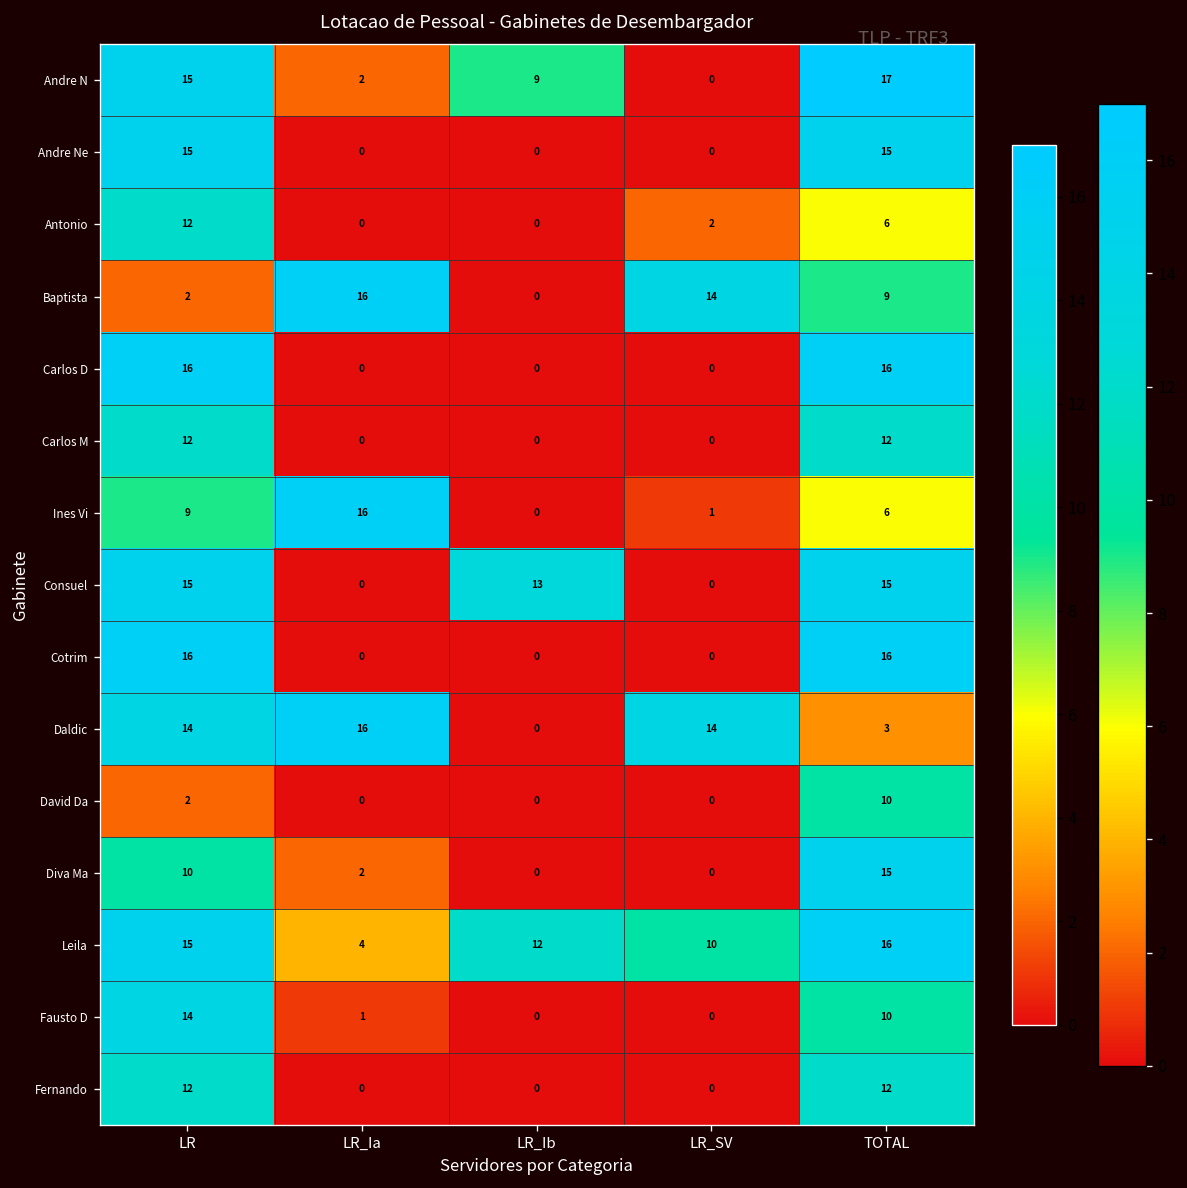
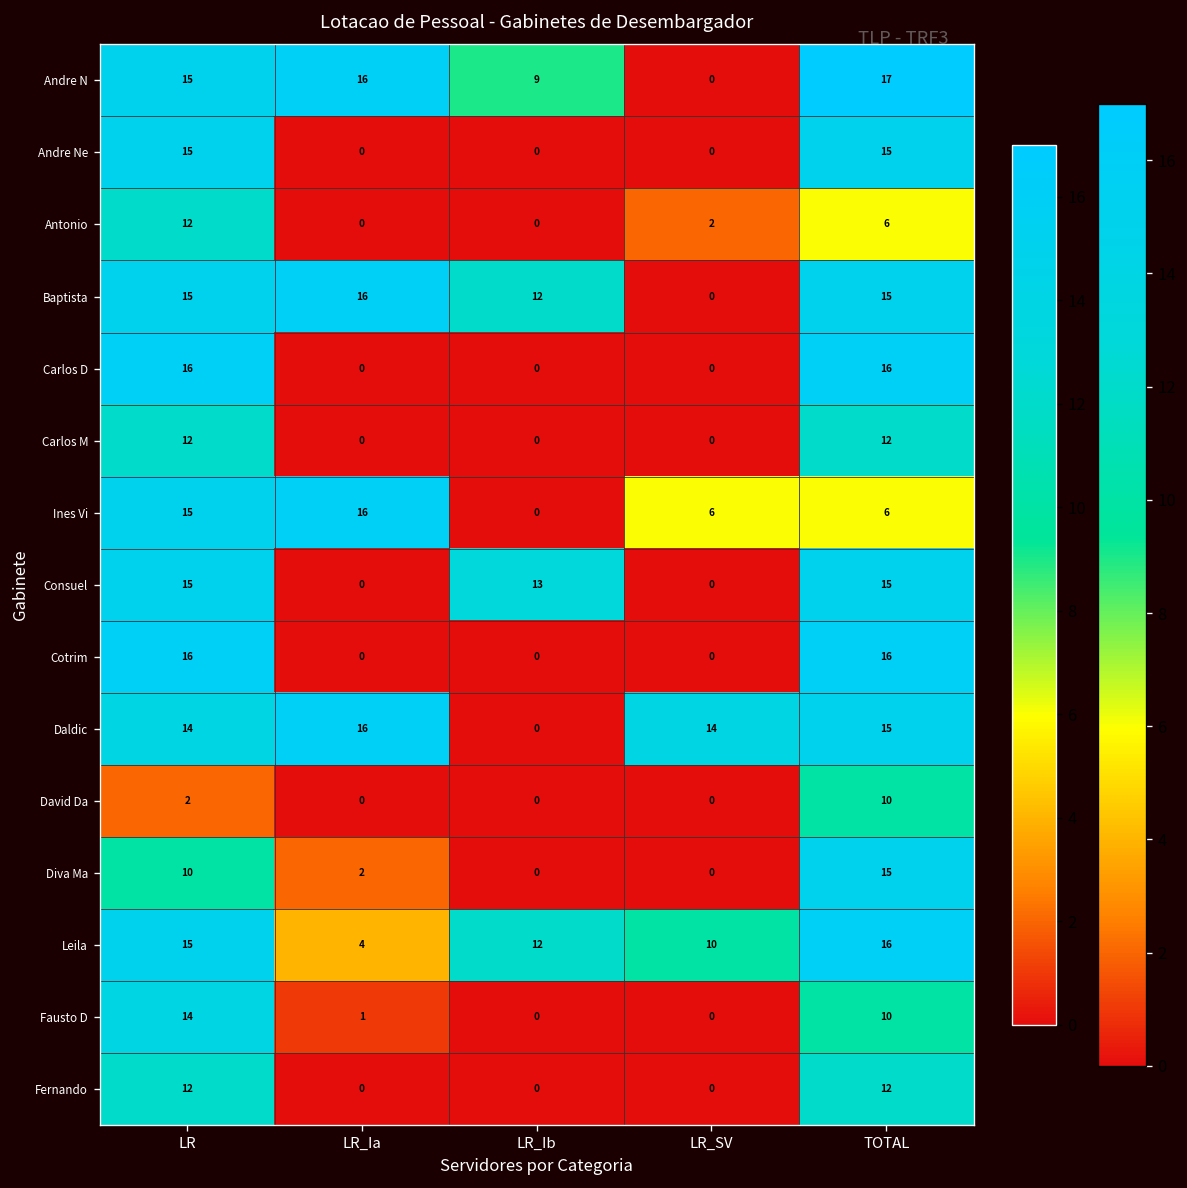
  {
    "Andre N": {
      "LR": 15,
-     "LR_Ia": 2,
+     "LR_Ia": 16,
      "LR_Ib": 9,
      "LR_SV": 0,
      "TOTAL": 17
    },
    "Andre Ne": {
      "LR": 15,
      "LR_Ia": 0,
      "LR_Ib": 0,
      "LR_SV": 0,
      "TOTAL": 15
    },
    "Antonio": {
      "LR": 12,
      "LR_Ia": 0,
      "LR_Ib": 0,
      "LR_SV": 2,
      "TOTAL": 6
    },
    "Baptista": {
-     "LR": 2,
+     "LR": 15,
      "LR_Ia": 16,
-     "LR_Ib": 0,
-     "LR_SV": 14,
-     "TOTAL": 9
+     "LR_Ib": 12,
+     "LR_SV": 0,
+     "TOTAL": 15
    },
    "Carlos D": {
      "LR": 16,
      "LR_Ia": 0,
      "LR_Ib": 0,
      "LR_SV": 0,
      "TOTAL": 16
    },
    "Carlos M": {
      "LR": 12,
      "LR_Ia": 0,
      "LR_Ib": 0,
      "LR_SV": 0,
      "TOTAL": 12
    },
    "Ines Vi": {
-     "LR": 9,
+     "LR": 15,
      "LR_Ia": 16,
      "LR_Ib": 0,
-     "LR_SV": 1,
+     "LR_SV": 6,
      "TOTAL": 6
    },
    "Consuel": {
      "LR": 15,
      "LR_Ia": 0,
      "LR_Ib": 13,
      "LR_SV": 0,
      "TOTAL": 15
    },
    "Cotrim": {
      "LR": 16,
      "LR_Ia": 0,
      "LR_Ib": 0,
      "LR_SV": 0,
      "TOTAL": 16
    },
    "Daldic": {
      "LR": 14,
      "LR_Ia": 16,
      "LR_Ib": 0,
      "LR_SV": 14,
-     "TOTAL": 3
+     "TOTAL": 15
    },
    "David Da": {
      "LR": 2,
      "LR_Ia": 0,
      "LR_Ib": 0,
      "LR_SV": 0,
      "TOTAL": 10
    },
    "Diva Ma": {
      "LR": 10,
      "LR_Ia": 2,
      "LR_Ib": 0,
      "LR_SV": 0,
      "TOTAL": 15
    },
    "Leila": {
      "LR": 15,
      "LR_Ia": 4,
      "LR_Ib": 12,
      "LR_SV": 10,
      "TOTAL": 16
    },
    "Fausto D": {
      "LR": 14,
      "LR_Ia": 1,
      "LR_Ib": 0,
      "LR_SV": 0,
      "TOTAL": 10
    },
    "Fernando": {
      "LR": 12,
      "LR_Ia": 0,
      "LR_Ib": 0,
      "LR_SV": 0,
      "TOTAL": 12
    }
  }
